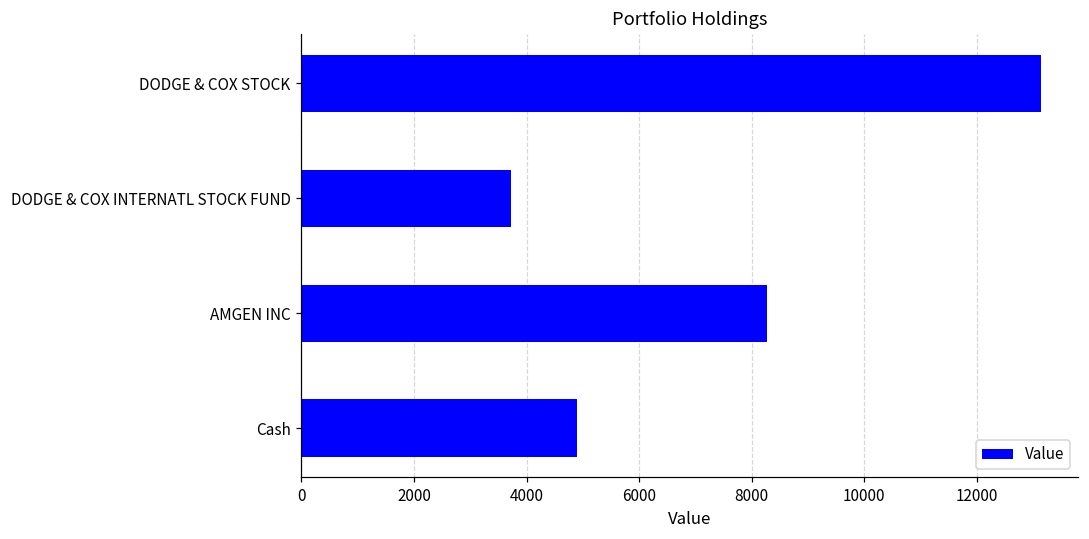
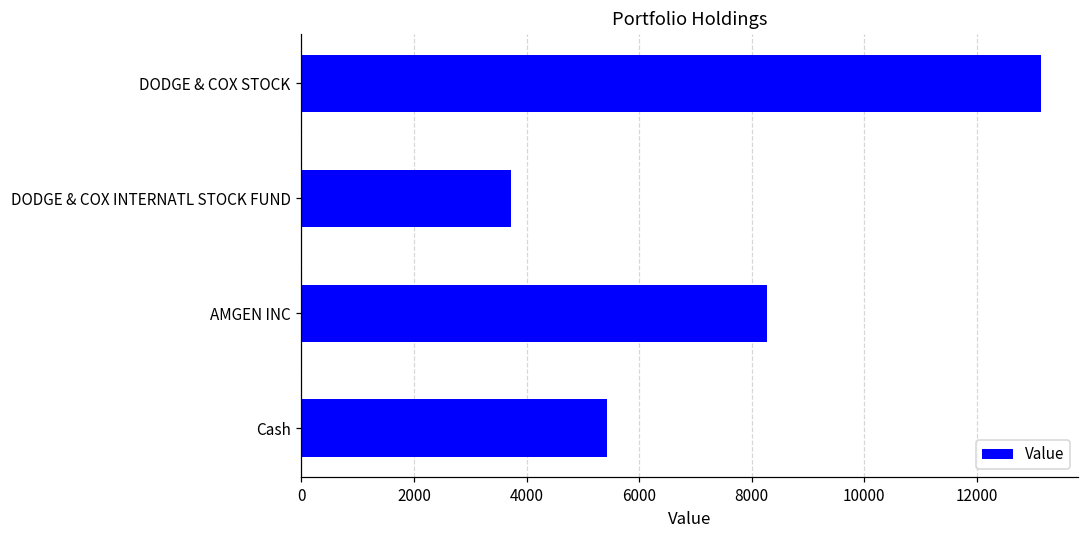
  {
    "DODGE & COX STOCK": 13100,
    "DODGE & COX INTERNATL STOCK FUND": 3700,
    "AMGEN INC": 8300,
-   "Cash": 4900
+   "Cash": 5400
  }
